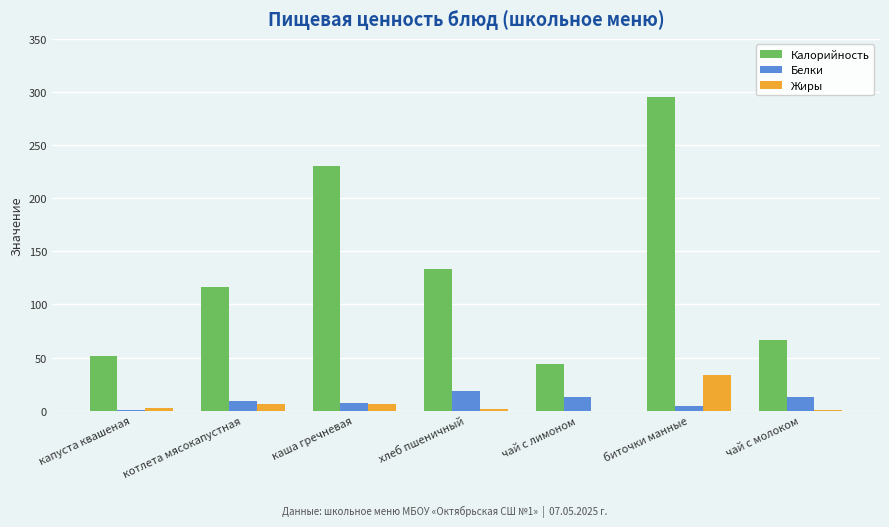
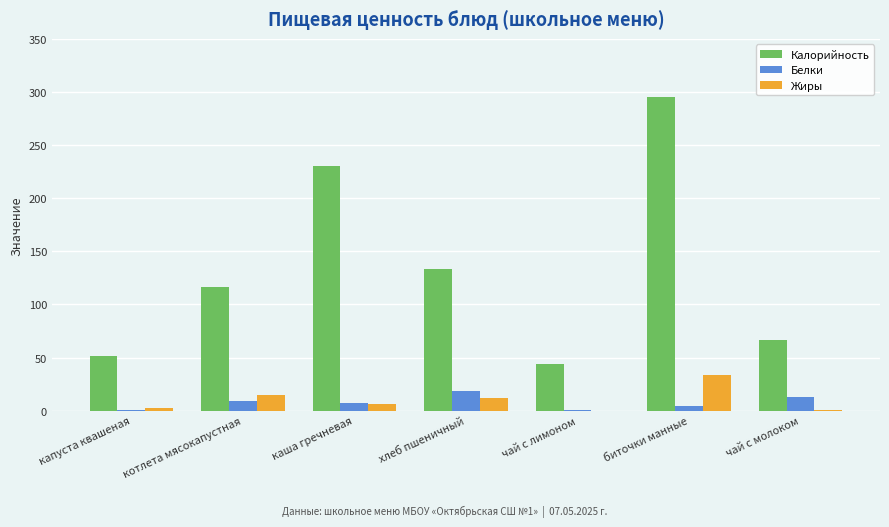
  {
    "Калорийность": {
      "капуста квашеная": 51,
      "котлета мясокапустная": 116,
      "каша гречневая": 230,
      "хлеб пшеничный": 133,
      "чай с лимоном": 44,
      "биточки манные": 295,
      "чай с молоком": 67
    },
    "Белки": {
      "котлета мясокапустная": 9,
      "каша гречневая": 7,
      "хлеб пшеничный": 19,
-     "чай с лимоном": 13,
+     "чай с лимоном": 0,
      "биточки манные": 4,
      "чай с молоком": 13
    },
    "Жиры": {
      "капуста квашеная": 3,
-     "котлета мясокапустная": 6,
+     "котлета мясокапустная": 15,
      "каша гречневая": 6,
-     "хлеб пшеничный": 1,
+     "хлеб пшеничный": 12,
      "чай с лимоном": 0,
      "биточки манные": 34
    }
  }
